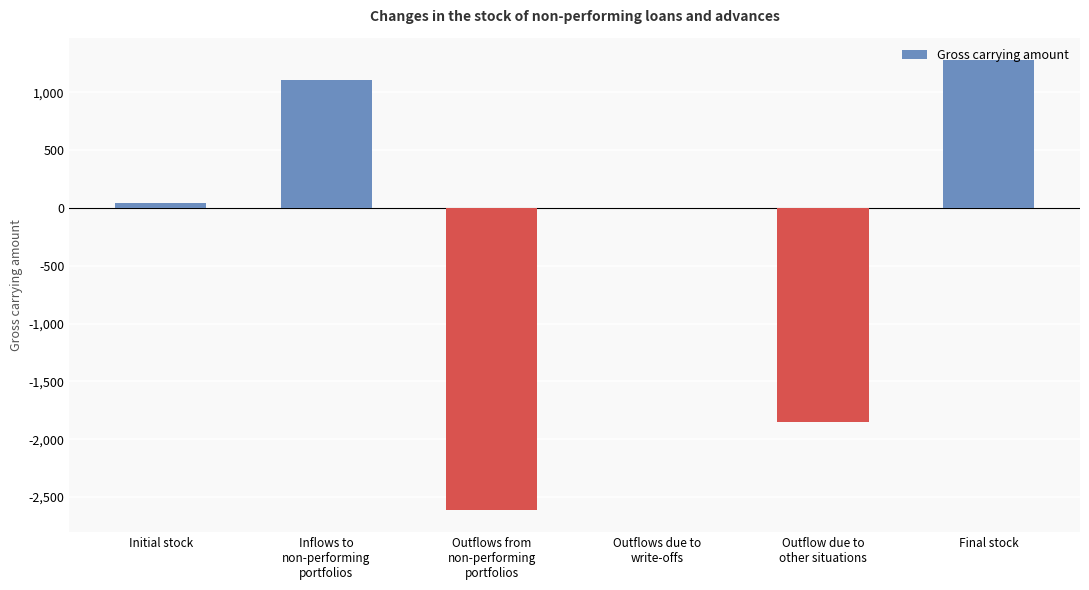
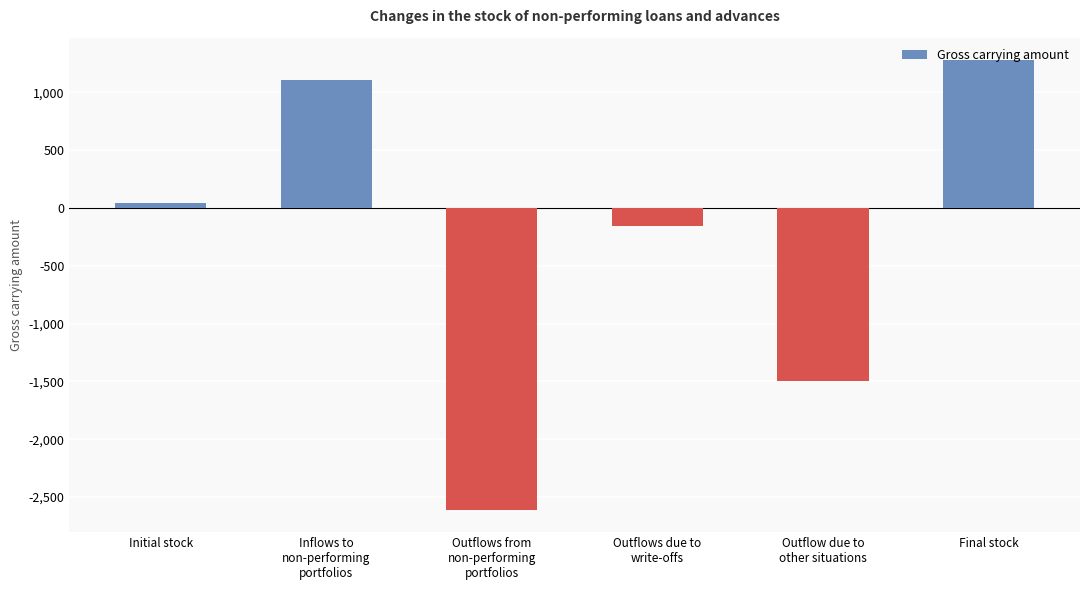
  {
    "Initial stock": "40",
    "Inflows to non-performing portfolios": "1,110",
    "Outflows from non-performing portfolios": "-2,610",
-   "Outflows due to write-offs": "0",
-   "Outflow due to other situations": "-1,850",
+   "Outflows due to write-offs": "-150",
+   "Outflow due to other situations": "-1,490",
    "Final stock": "1,280"
  }
